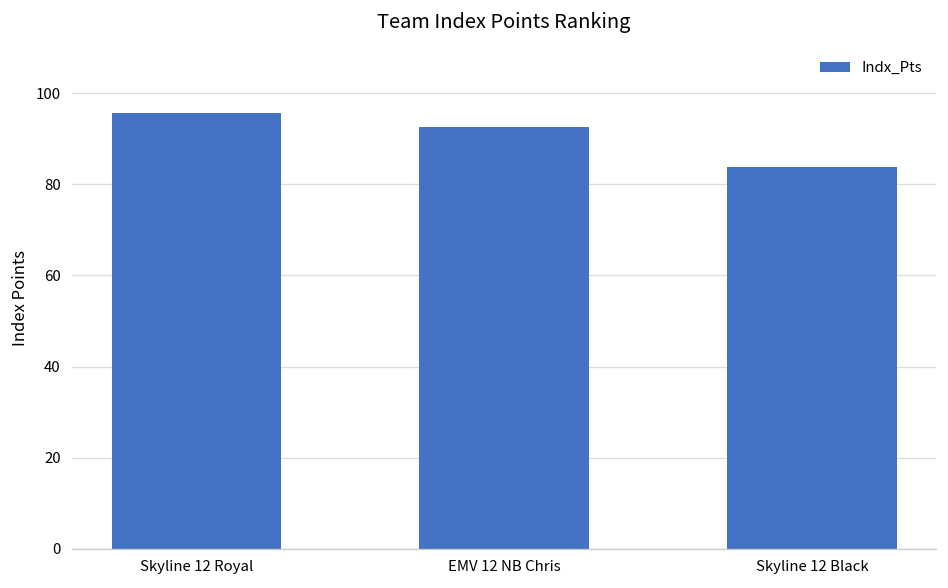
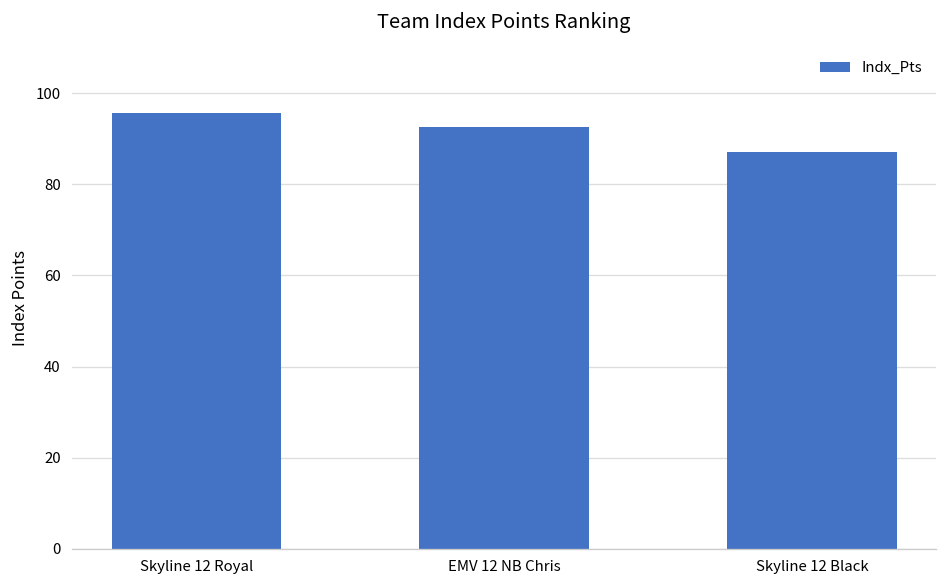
  {
    "Skyline 12 Royal": 96,
    "EMV 12 NB Chris": 92,
-   "Skyline 12 Black": 84
+   "Skyline 12 Black": 87
  }
